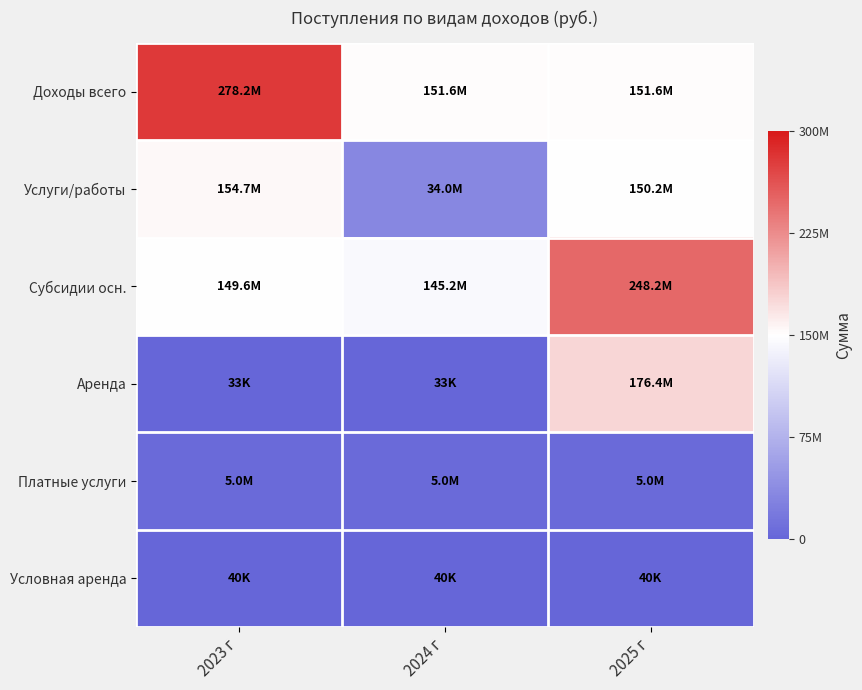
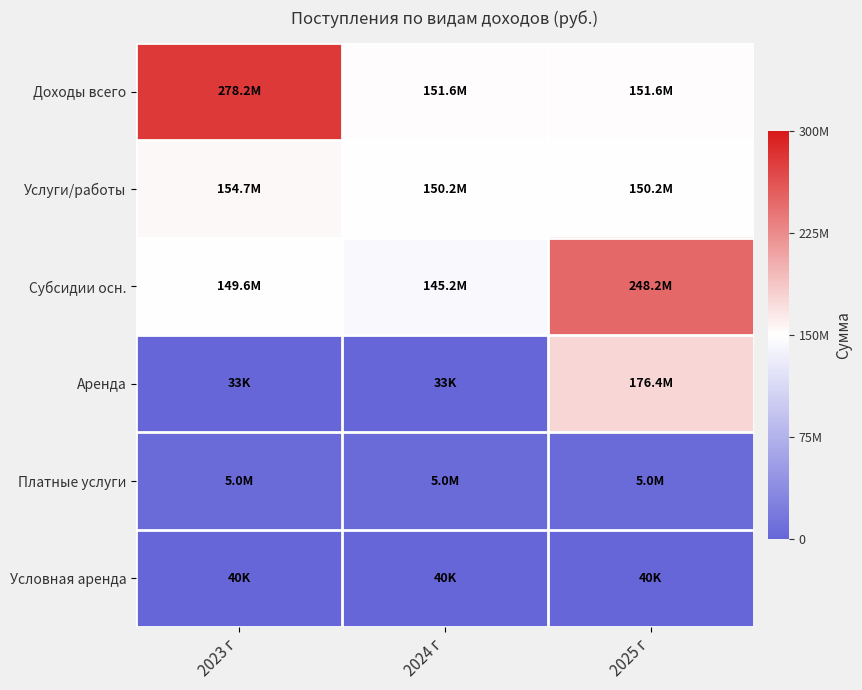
  {
    "Доходы всего": {
      "2023 г": "278.2M",
      "2024 г": "151.6M",
      "2025 г": "151.6M"
    },
    "Услуги/работы": {
      "2023 г": "154.7M",
-     "2024 г": "34.0M",
+     "2024 г": "150.2M",
      "2025 г": "150.2M"
    },
    "Субсидии осн.": {
      "2023 г": "149.6M",
      "2024 г": "145.2M",
      "2025 г": "248.2M"
    },
    "Аренда": {
      "2023 г": "33K",
      "2024 г": "33K",
      "2025 г": "176.4M"
    },
    "Платные услуги": {
      "2023 г": "5.0M",
      "2024 г": "5.0M",
      "2025 г": "5.0M"
    },
    "Условная аренда": {
      "2023 г": "40K",
      "2024 г": "40K",
      "2025 г": "40K"
    }
  }
